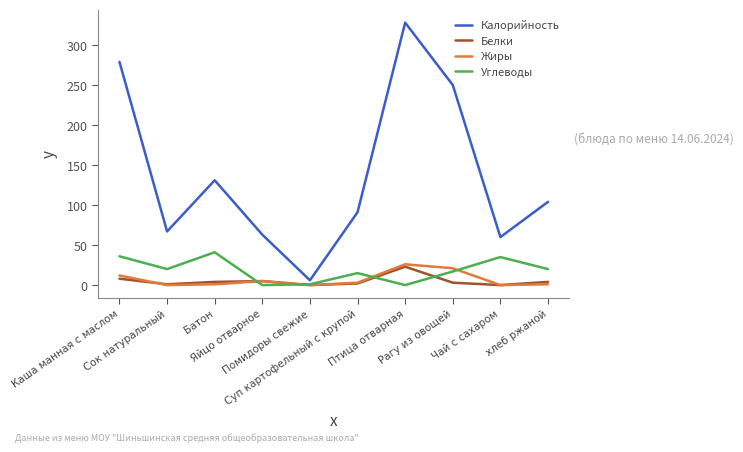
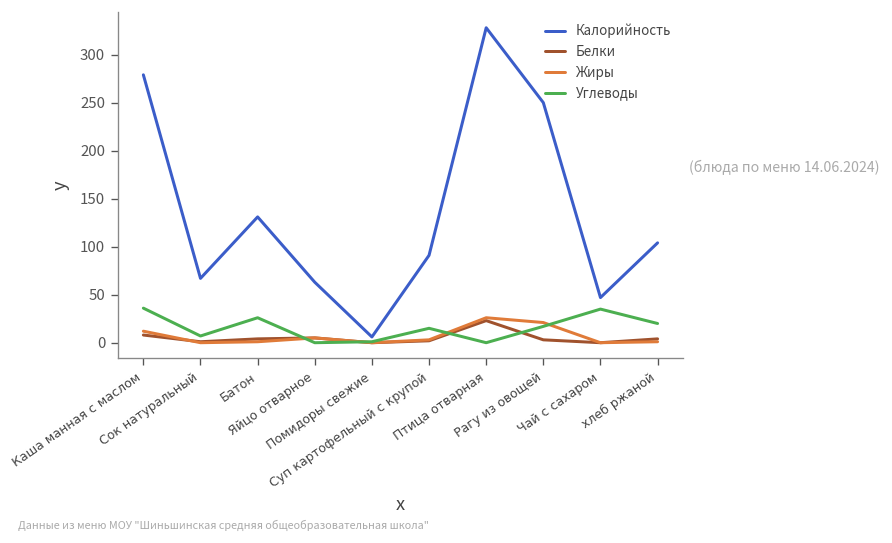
  {
    "Калорийность": {
      "Каша манная с маслом": 280,
      "Сок натуральный": 70,
      "Батон": 130,
      "Яйцо отварное": 60,
      "Помидоры свежие": 10,
      "Суп картофельный с крупой": 90,
      "Птица отварная": 330,
      "Рагу из овощей": 250,
-     "Чай с сахаром": 60,
+     "Чай с сахаром": 50,
      "хлеб ржаной": 100
    },
    "Белки": {
      "Каша манная с маслом": 10,
      "Рагу из овощей": 0
    },
    "Жиры": {
      "Каша манная с маслом": 10,
      "Рагу из овощей": 20
    },
    "Углеводы": {
      "Каша манная с маслом": 40,
-     "Сок натуральный": 20,
-     "Батон": 40,
+     "Сок натуральный": 10,
+     "Батон": 30,
      "Яйцо отварное": 0,
      "Суп картофельный с крупой": 20,
      "Птица отварная": 0,
      "Рагу из овощей": 20,
      "Чай с сахаром": 40,
      "хлеб ржаной": 20
    }
  }
